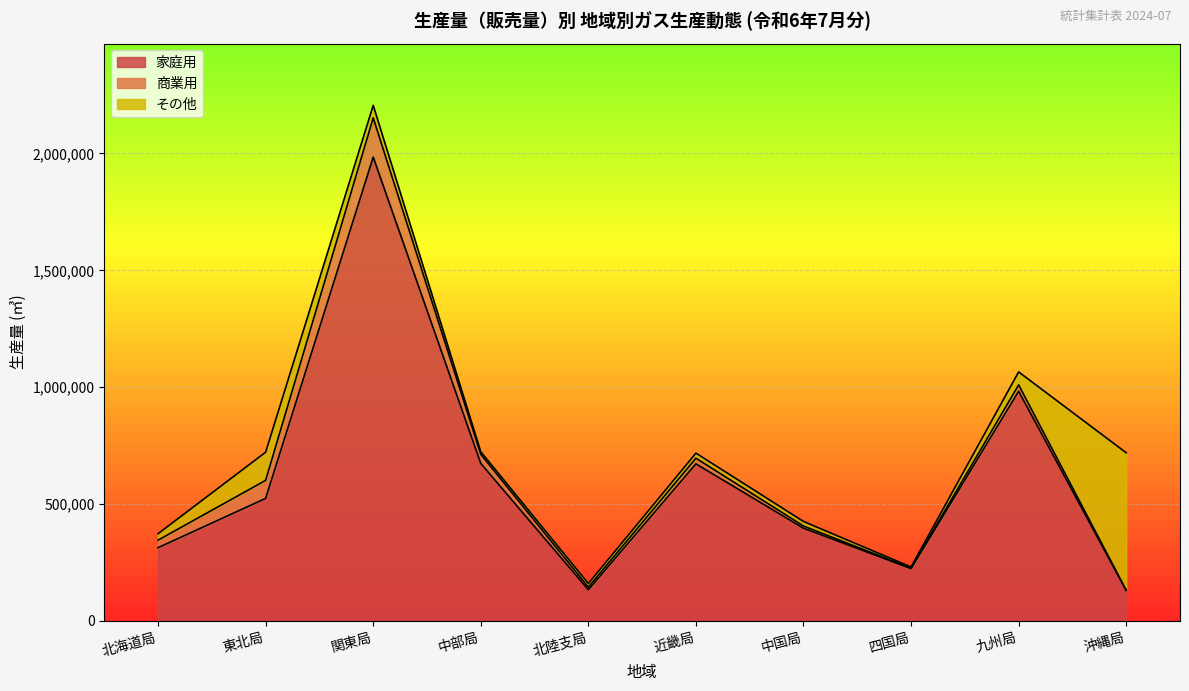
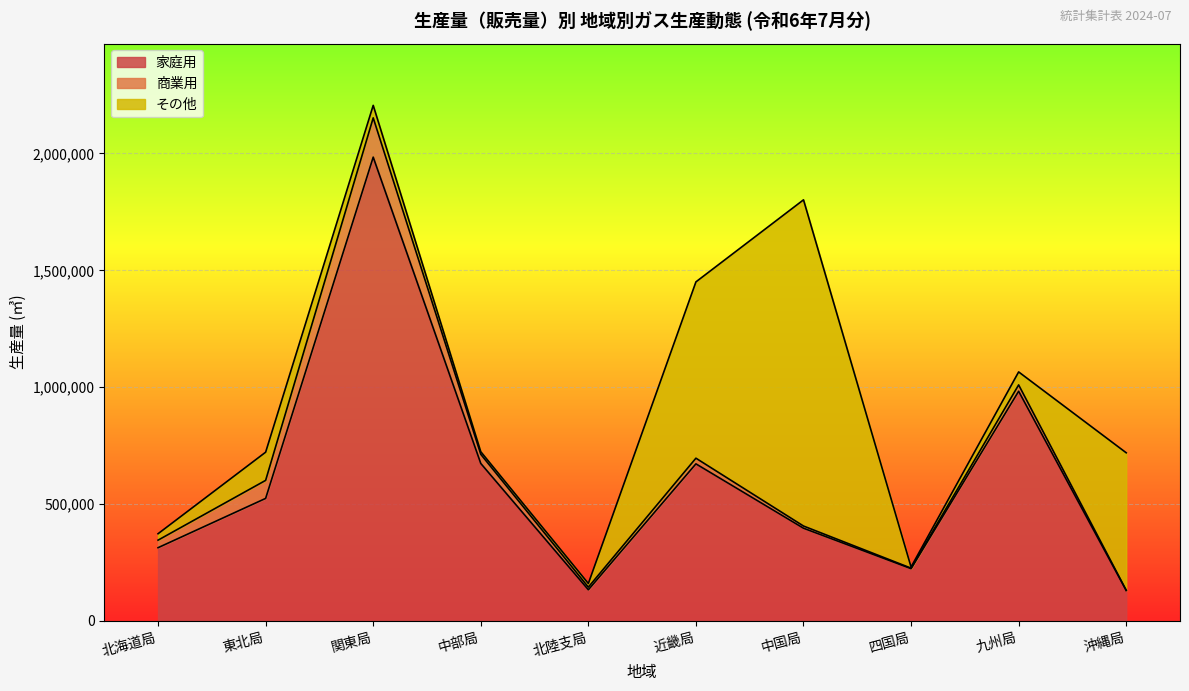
  {
    "その他": {
      "北海道局": "30,000",
      "東北局": "120,000",
      "関東局": "50,000",
      "中部局": "10,000",
      "北陸支局": "20,000",
-     "近畿局": "20,000",
-     "中国局": "20,000",
+     "近畿局": "750,000",
+     "中国局": "1,400,000",
      "九州局": "60,000",
      "沖縄局": "590,000"
    }
  }
